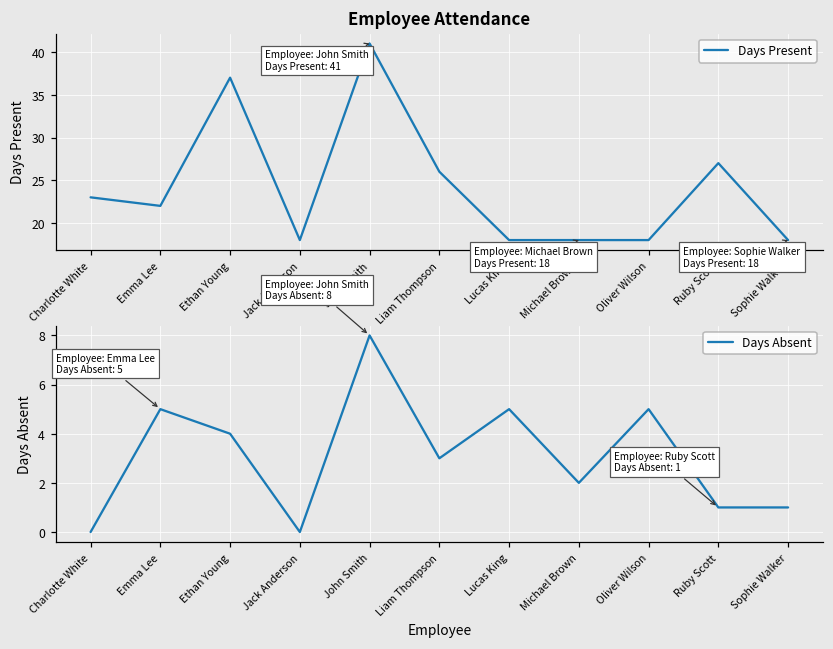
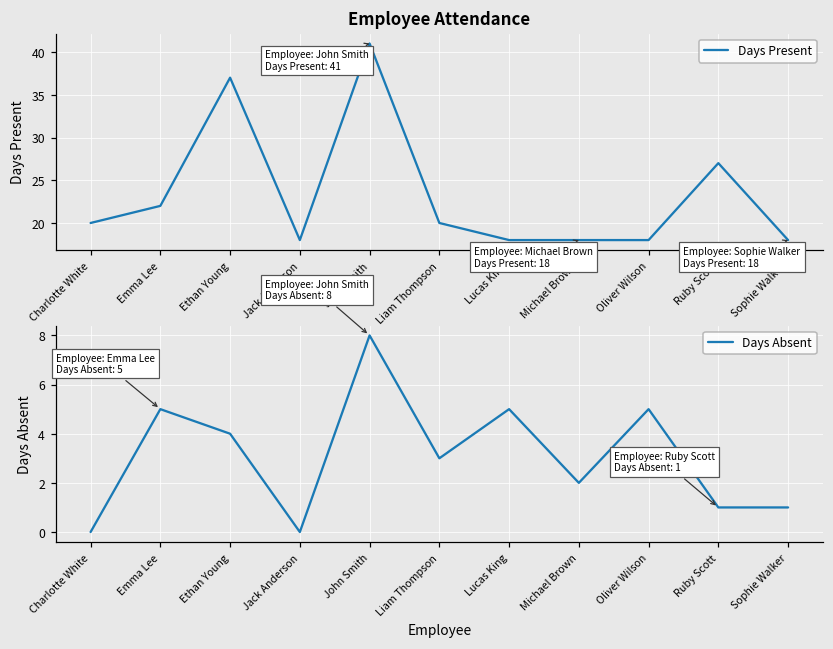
  {
    "Employee Attendance": {
-     "Charlotte White": 23,
+     "Charlotte White": 20,
      "Emma Lee": 22,
      "Ethan Young": 37,
      "Jack Anderson": 18,
-     "Liam Thompson": 26,
+     "Liam Thompson": 20,
      "Oliver Wilson": 18,
      "Ruby Scott": 27
    }
  }
